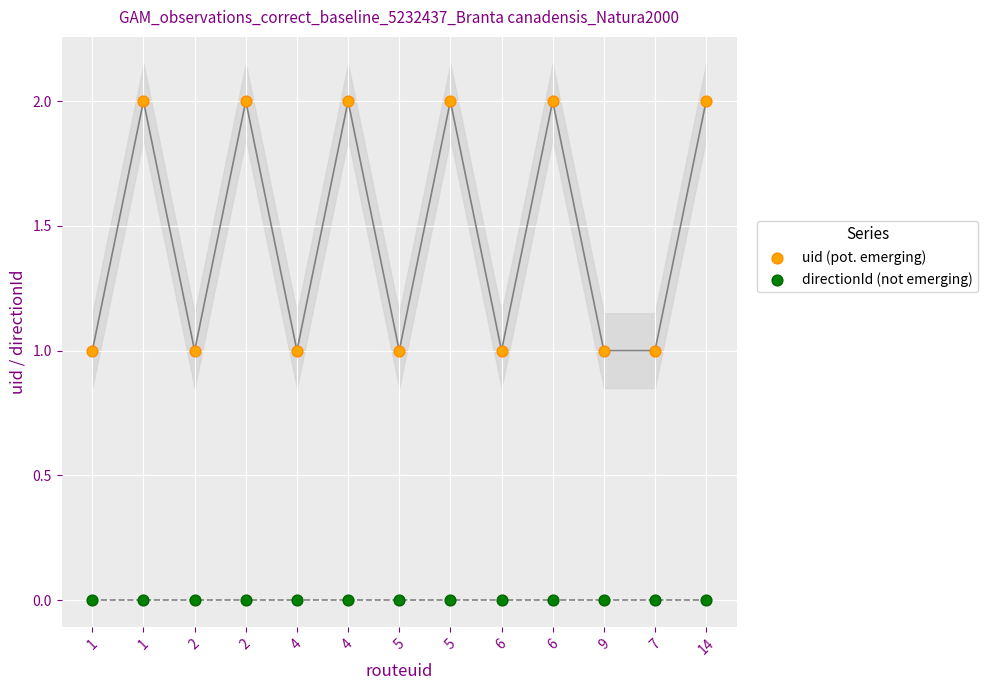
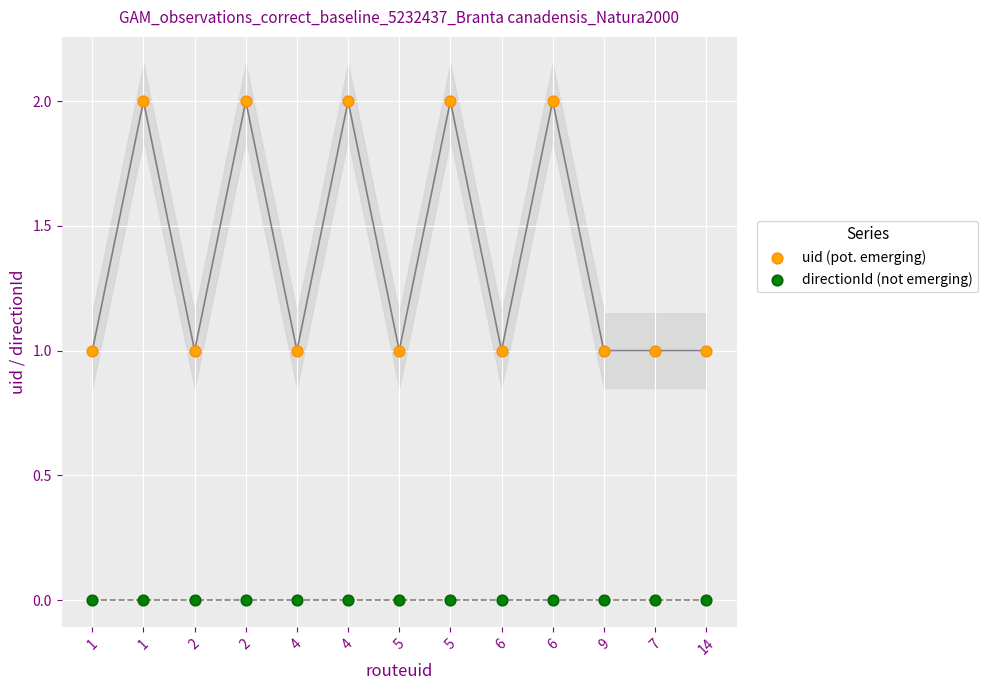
  {
    "uid (pot. emerging)": {
      "9": 1,
      "7": 1,
-     "14": 2
+     "14": 1
    },
    "directionId (not emerging)": {
      "9": 0,
      "7": 0,
      "14": 0
    }
  }
